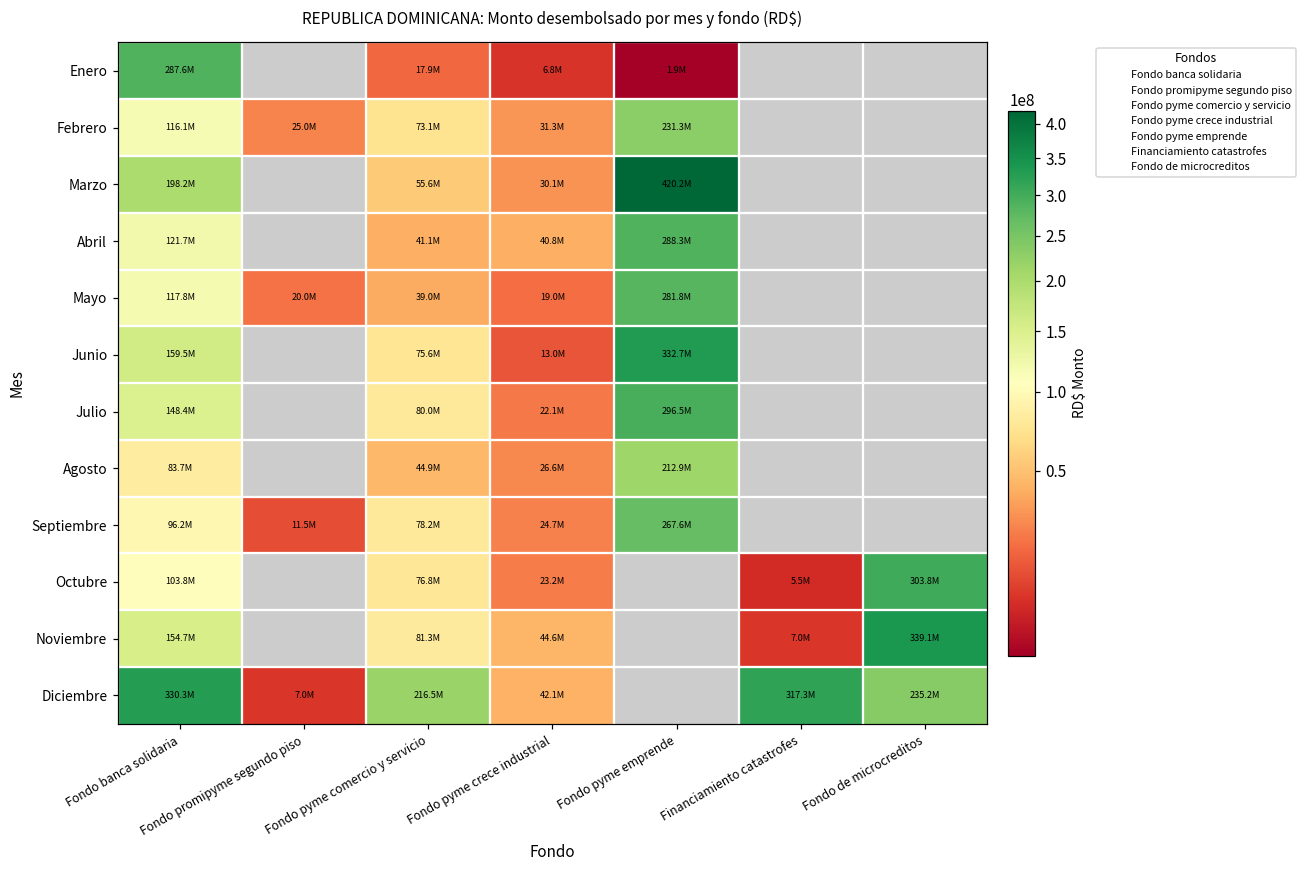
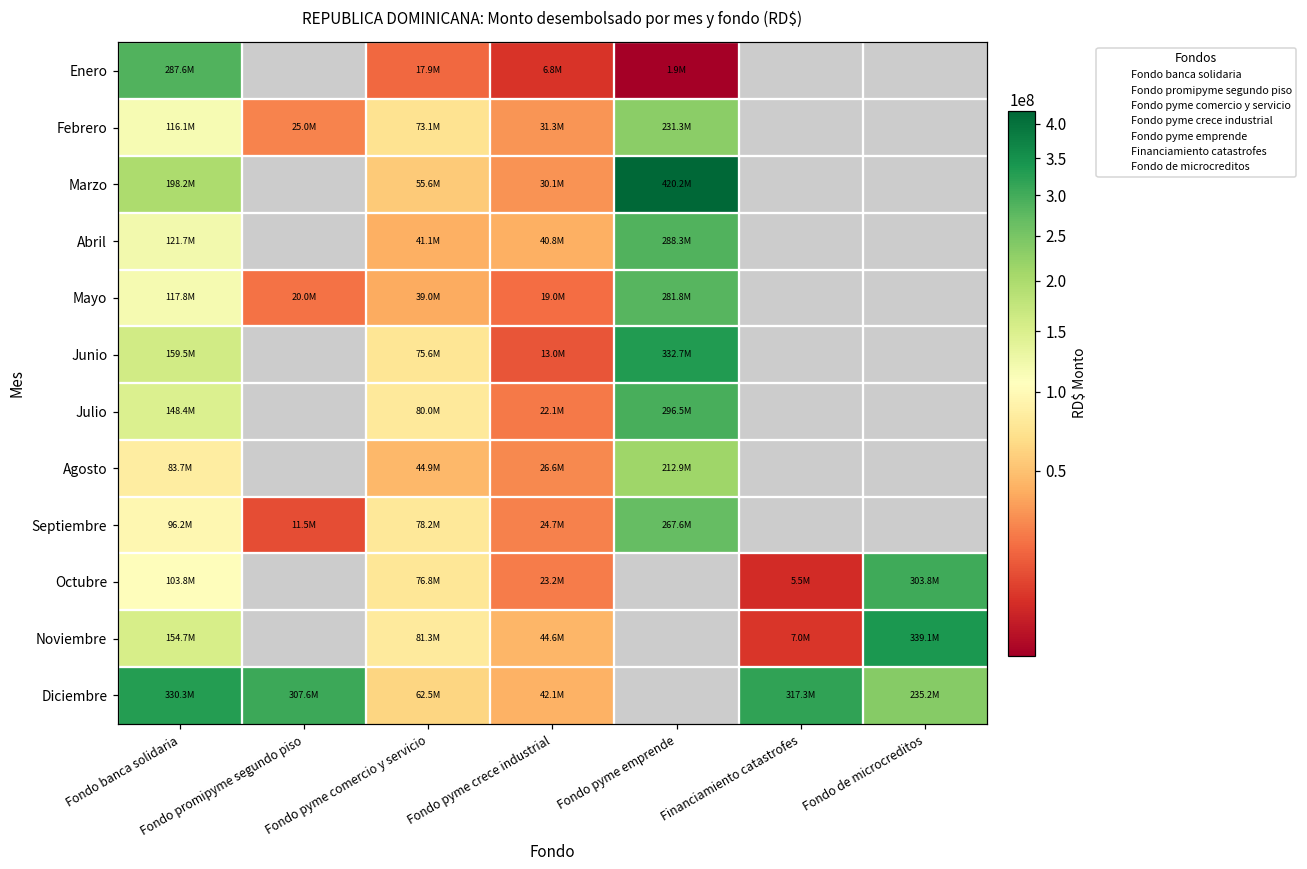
  {
    "Enero": {
      "Fondo banca solidaria": "287.6M",
      "Fondo pyme comercio y servicio": "17.9M",
      "Fondo pyme crece industrial": "6.8M",
      "Fondo pyme emprende": "1.9M"
    },
    "Febrero": {
      "Fondo banca solidaria": "116.1M",
      "Fondo promipyme segundo piso": "25.0M",
      "Fondo pyme comercio y servicio": "73.1M",
      "Fondo pyme crece industrial": "31.3M",
      "Fondo pyme emprende": "231.3M"
    },
    "Marzo": {
      "Fondo banca solidaria": "198.2M",
      "Fondo pyme comercio y servicio": "55.6M",
      "Fondo pyme crece industrial": "30.1M",
      "Fondo pyme emprende": "420.2M"
    },
    "Abril": {
      "Fondo banca solidaria": "121.7M",
      "Fondo pyme comercio y servicio": "41.1M",
      "Fondo pyme crece industrial": "40.8M",
      "Fondo pyme emprende": "288.3M"
    },
    "Mayo": {
      "Fondo banca solidaria": "117.8M",
      "Fondo promipyme segundo piso": "20.0M",
      "Fondo pyme comercio y servicio": "39.0M",
      "Fondo pyme crece industrial": "19.0M",
      "Fondo pyme emprende": "281.8M"
    },
    "Junio": {
      "Fondo banca solidaria": "159.5M",
      "Fondo pyme comercio y servicio": "75.6M",
      "Fondo pyme crece industrial": "13.0M",
      "Fondo pyme emprende": "332.7M"
    },
    "Julio": {
      "Fondo banca solidaria": "148.4M",
      "Fondo pyme comercio y servicio": "80.0M",
      "Fondo pyme crece industrial": "22.1M",
      "Fondo pyme emprende": "296.5M"
    },
    "Agosto": {
      "Fondo banca solidaria": "83.7M",
      "Fondo pyme comercio y servicio": "44.9M",
      "Fondo pyme crece industrial": "26.6M",
      "Fondo pyme emprende": "212.9M"
    },
    "Septiembre": {
      "Fondo banca solidaria": "96.2M",
      "Fondo promipyme segundo piso": "11.5M",
      "Fondo pyme comercio y servicio": "78.2M",
      "Fondo pyme crece industrial": "24.7M",
      "Fondo pyme emprende": "267.6M"
    },
    "Octubre": {
      "Fondo banca solidaria": "103.8M",
      "Fondo pyme comercio y servicio": "76.8M",
      "Fondo pyme crece industrial": "23.2M",
      "Financiamiento catastrofes": "5.5M",
      "Fondo de microcreditos": "303.8M"
    },
    "Noviembre": {
      "Fondo banca solidaria": "154.7M",
      "Fondo pyme comercio y servicio": "81.3M",
      "Fondo pyme crece industrial": "44.6M",
      "Financiamiento catastrofes": "7.0M",
      "Fondo de microcreditos": "339.1M"
    },
    "Diciembre": {
      "Fondo banca solidaria": "330.3M",
-     "Fondo promipyme segundo piso": "7.0M",
-     "Fondo pyme comercio y servicio": "216.5M",
+     "Fondo promipyme segundo piso": "307.6M",
+     "Fondo pyme comercio y servicio": "62.5M",
      "Fondo pyme crece industrial": "42.1M",
      "Financiamiento catastrofes": "317.3M",
      "Fondo de microcreditos": "235.2M"
    }
  }
